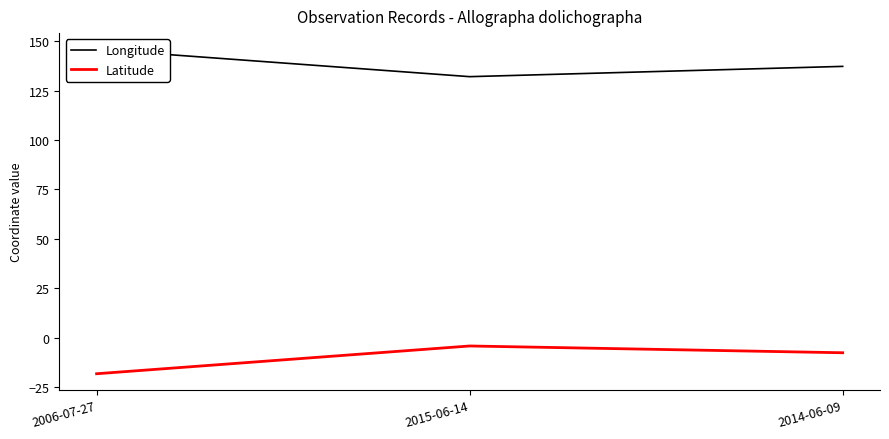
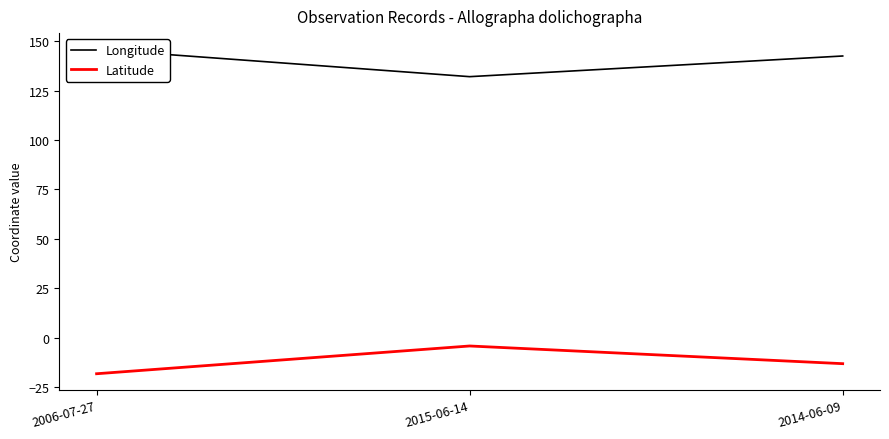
  {
    "Longitude": {
      "2015-06-14": 132,
-     "2014-06-09": 137
+     "2014-06-09": 142
    },
    "Latitude": {
      "2006-07-27": -18,
      "2015-06-14": -4,
-     "2014-06-09": -8
+     "2014-06-09": -13
    }
  }
